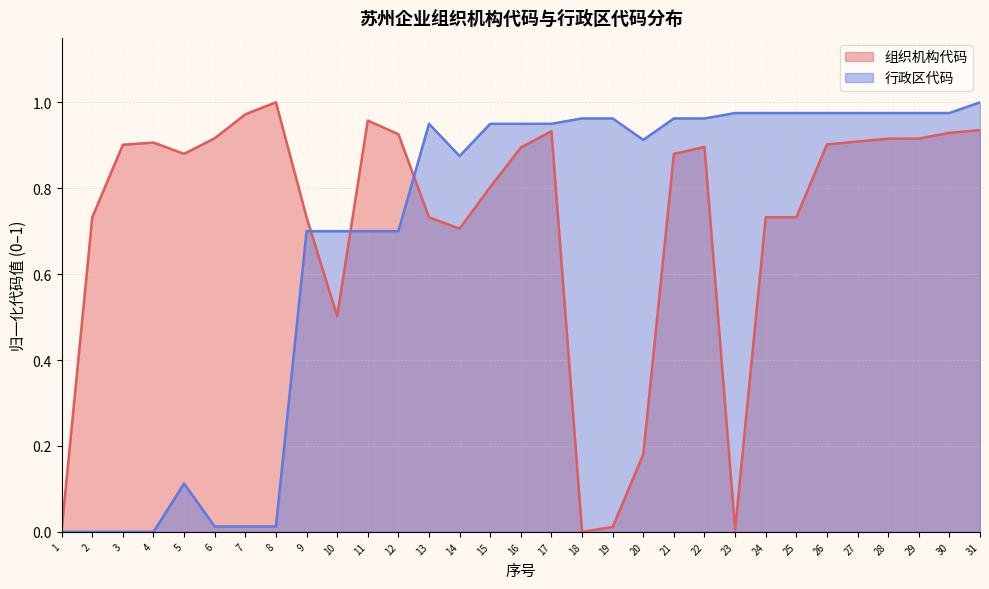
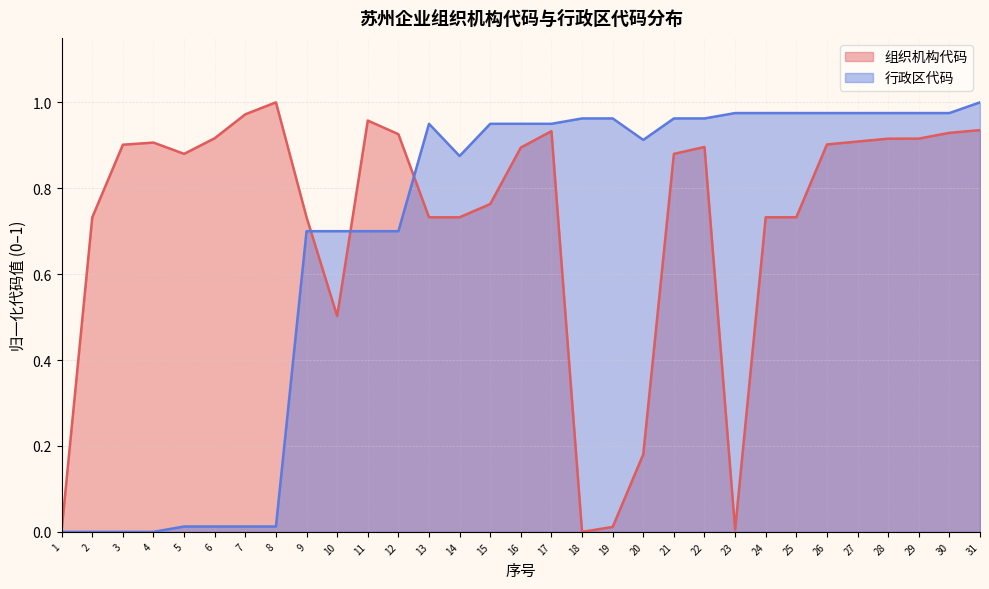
  {
    "组织机构代码": {
      "2": 0.73,
      "3": 0.90,
      "4": 0.91,
      "5": 0.88,
      "6": 0.92,
      "7": 0.97,
      "8": 1.00,
      "9": 0.73,
      "10": 0.50,
      "11": 0.96,
      "12": 0.93,
      "13": 0.73,
-     "14": 0.71,
-     "15": 0.80,
+     "14": 0.73,
+     "15": 0.76,
      "16": 0.89,
      "17": 0.93,
      "18": 0.00,
      "19": 0.01,
      "20": 0.18,
      "21": 0.88,
      "22": 0.90,
      "23": 0.01,
      "24": 0.73,
      "25": 0.73,
      "26": 0.90,
      "27": 0.91,
      "28": 0.92,
      "29": 0.92,
      "30": 0.93,
      "31": 0.94
    },
    "行政区代码": {
      "2": 0.00,
      "3": 0.00,
      "4": 0.00,
-     "5": 0.11,
+     "5": 0.01,
      "6": 0.01,
      "7": 0.01,
      "8": 0.01,
      "9": 0.70,
      "10": 0.70,
      "11": 0.70,
      "12": 0.70,
      "13": 0.95,
      "14": 0.88,
      "15": 0.95,
      "16": 0.95,
      "17": 0.95,
      "18": 0.96,
      "19": 0.96,
      "20": 0.91,
      "21": 0.96,
      "22": 0.96,
      "23": 0.98,
      "24": 0.98,
      "25": 0.98,
      "26": 0.98,
      "27": 0.98,
      "28": 0.98,
      "29": 0.98,
      "30": 0.98,
      "31": 1.00
    }
  }
